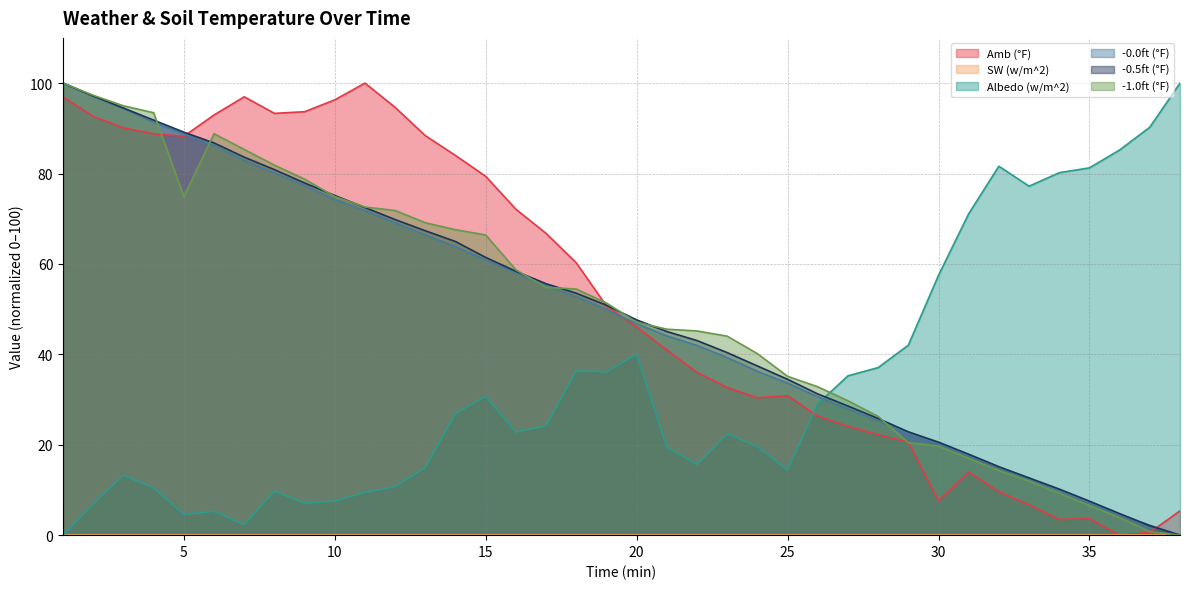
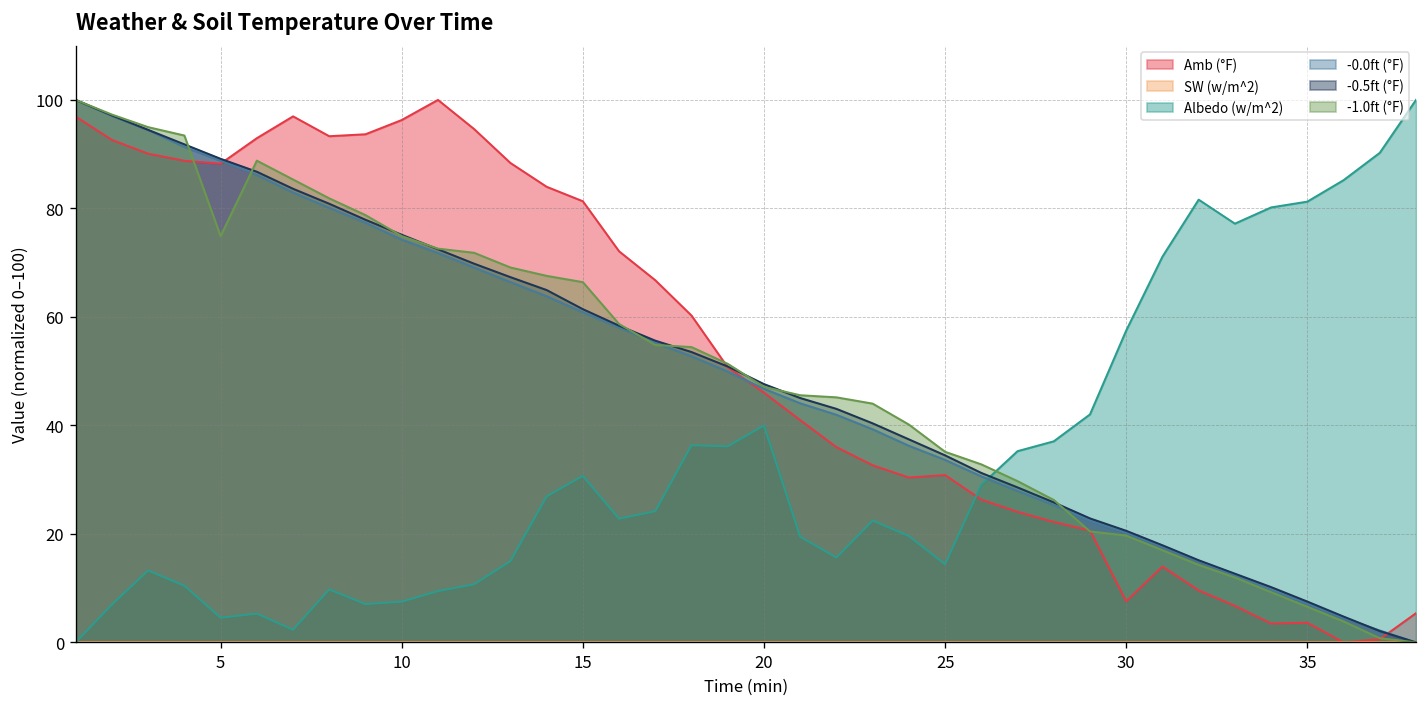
  {
    "Amb (°F)": {
      "10": 96,
-     "15": 79,
+     "15": 81,
      "20": 46,
      "25": 31,
      "30": 8,
      "35": 4
    },
    "SW (w/m^2)": {
      "5": 0,
      "10": 0,
      "15": 0,
      "20": 0,
      "25": 0,
      "30": 0,
      "35": 0
    },
    "-0.5ft (°F)": {
      "25": 34
    },
    "-1.0ft (°F)": {
      "5": 75,
      "15": 66,
      "25": 35
    }
  }
